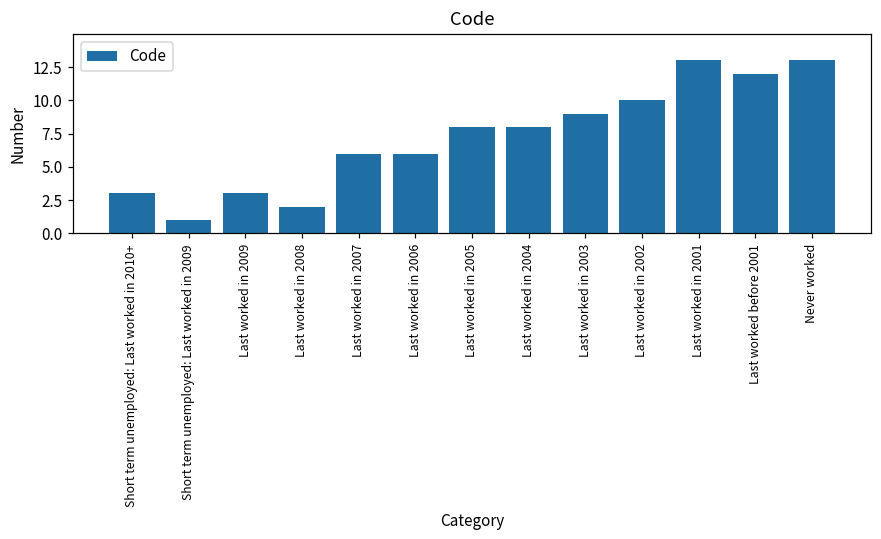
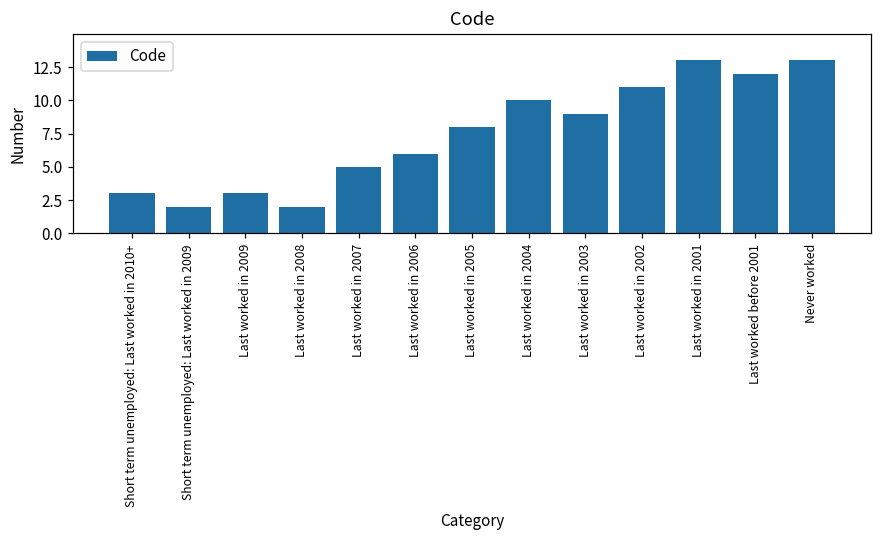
  {
    "Short term unemployed: Last worked in 2010+": 3,
-   "Short term unemployed: Last worked in 2009": 1,
+   "Short term unemployed: Last worked in 2009": 2,
    "Last worked in 2009": 3,
    "Last worked in 2008": 2,
-   "Last worked in 2007": 6,
+   "Last worked in 2007": 5,
    "Last worked in 2006": 6,
    "Last worked in 2005": 8,
-   "Last worked in 2004": 8,
+   "Last worked in 2004": 10,
    "Last worked in 2003": 9,
-   "Last worked in 2002": 10,
+   "Last worked in 2002": 11,
    "Last worked in 2001": 13,
    "Last worked before 2001": 12,
    "Never worked": 13
  }
